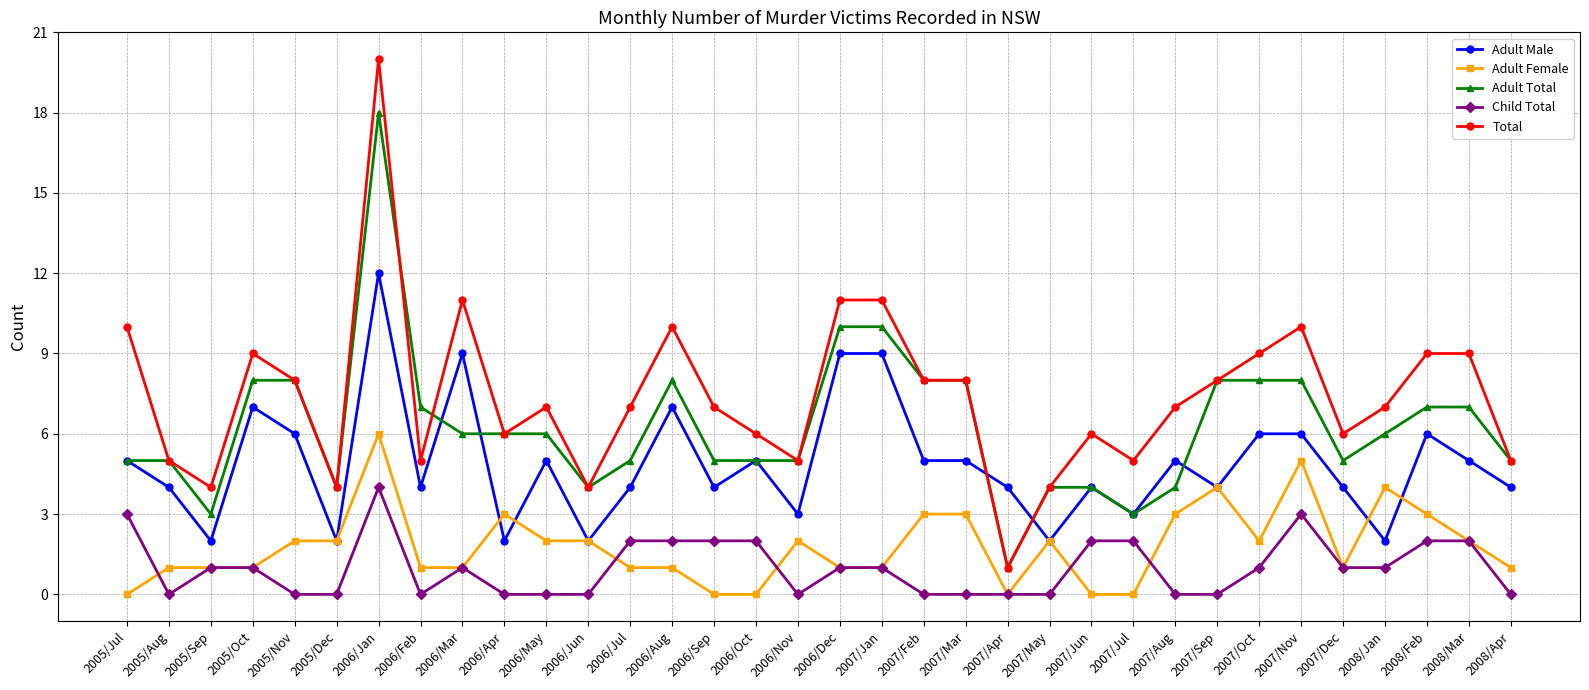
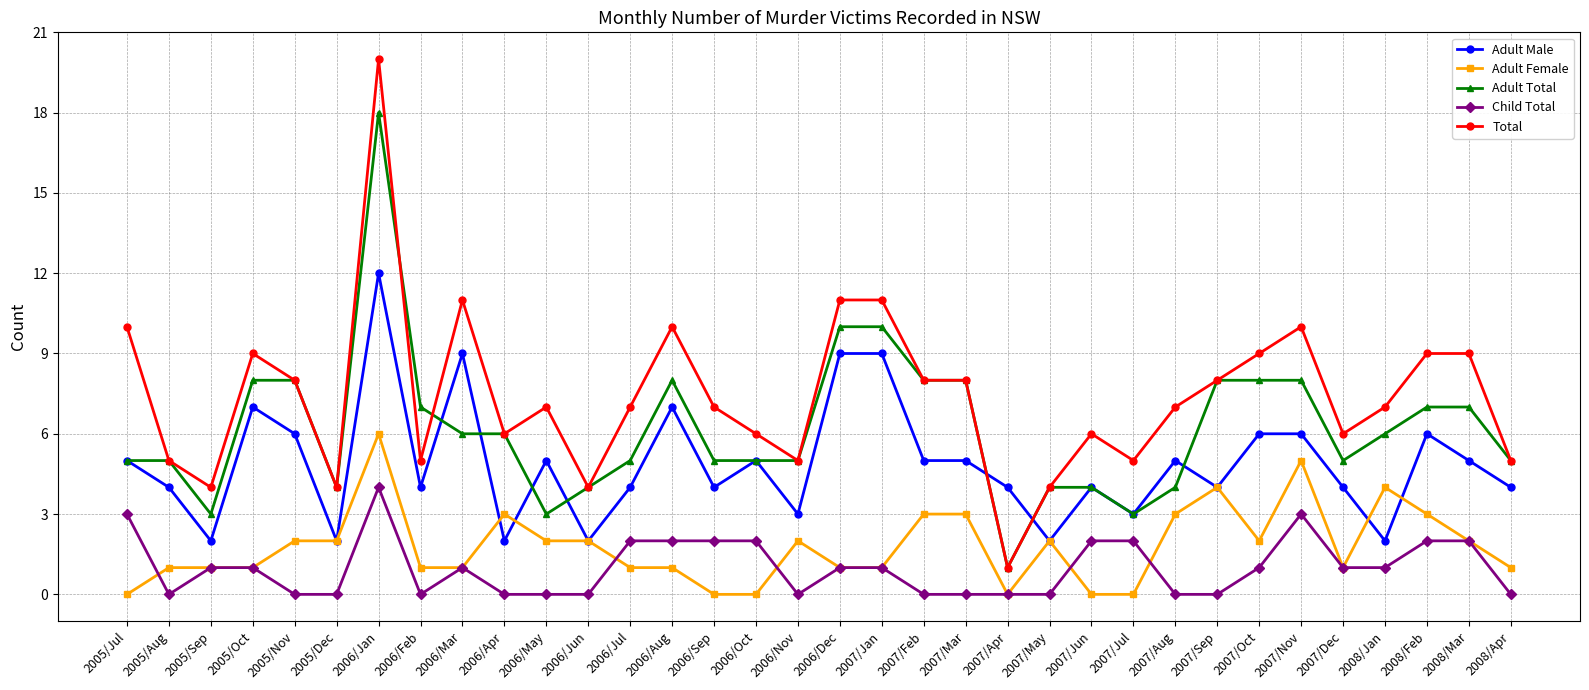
  {
    "Adult Male": {
      "2005/Aug": 4,
      "2005/Sep": 2,
      "2005/Oct": 7,
      "2005/Nov": 6,
      "2006/Jan": 12,
      "2006/Feb": 4,
      "2006/Mar": 9,
      "2006/Apr": 2,
      "2006/May": 5,
      "2006/Jul": 4,
      "2006/Aug": 7,
      "2006/Sep": 4,
      "2006/Nov": 3,
      "2006/Dec": 9,
      "2007/Jan": 9,
      "2007/Feb": 5,
      "2007/Mar": 5,
      "2007/Apr": 4,
      "2007/Aug": 5,
      "2007/Oct": 6,
      "2007/Nov": 6,
      "2007/Dec": 4,
      "2008/Jan": 2,
      "2008/Feb": 6,
      "2008/Mar": 5,
      "2008/Apr": 4
    },
    "Adult Female": {
      "2005/Jul": 0,
      "2005/Aug": 1,
      "2005/Nov": 2,
      "2006/Jan": 6,
      "2006/Feb": 1,
      "2006/Apr": 3,
      "2006/May": 2,
      "2006/Jul": 1,
      "2006/Aug": 1,
      "2006/Sep": 0,
      "2006/Oct": 0,
      "2006/Nov": 2,
      "2007/Feb": 3,
      "2007/Mar": 3,
      "2007/Jun": 0,
      "2007/Jul": 0,
      "2007/Aug": 3,
      "2007/Oct": 2,
      "2007/Nov": 5,
      "2008/Jan": 4,
      "2008/Feb": 3,
      "2008/Apr": 1
    },
    "Adult Total": {
      "2005/Sep": 3,
      "2005/Oct": 8,
      "2006/Jan": 18,
      "2006/Feb": 7,
      "2006/Mar": 6,
-     "2006/May": 6,
+     "2006/May": 3,
      "2006/Jul": 5,
      "2006/Aug": 8,
      "2006/Sep": 5,
      "2006/Dec": 10,
      "2007/Jan": 10,
      "2007/Aug": 4,
      "2007/Oct": 8,
      "2007/Nov": 8,
      "2007/Dec": 5,
      "2008/Jan": 6,
      "2008/Feb": 7,
      "2008/Mar": 7
    },
    "Child Total": {
      "2005/Jul": 3,
      "2005/Aug": 0,
      "2005/Nov": 0,
      "2005/Dec": 0,
      "2006/Jan": 4,
      "2006/Feb": 0,
      "2006/Apr": 0,
      "2006/May": 0,
      "2006/Jun": 0,
      "2006/Jul": 2,
      "2006/Aug": 2,
      "2006/Sep": 2,
      "2006/Oct": 2,
      "2006/Nov": 0,
      "2007/Feb": 0,
      "2007/Mar": 0,
      "2007/May": 0,
      "2007/Jun": 2,
      "2007/Jul": 2,
      "2007/Aug": 0,
      "2007/Sep": 0,
      "2007/Oct": 1,
      "2007/Nov": 3,
      "2008/Jan": 1,
      "2008/Feb": 2,
      "2008/Apr": 0
    },
    "Total": {
      "2005/Jul": 10,
      "2005/Sep": 4,
      "2005/Oct": 9,
      "2006/Jan": 20,
      "2006/Feb": 5,
      "2006/Mar": 11,
      "2006/May": 7,
      "2006/Jul": 7,
      "2006/Aug": 10,
      "2006/Sep": 7,
      "2006/Oct": 6,
      "2006/Dec": 11,
      "2007/Jan": 11,
      "2007/Jun": 6,
      "2007/Jul": 5,
      "2007/Aug": 7,
      "2007/Oct": 9,
      "2007/Nov": 10,
      "2007/Dec": 6,
      "2008/Jan": 7,
      "2008/Feb": 9,
      "2008/Mar": 9
    }
  }
